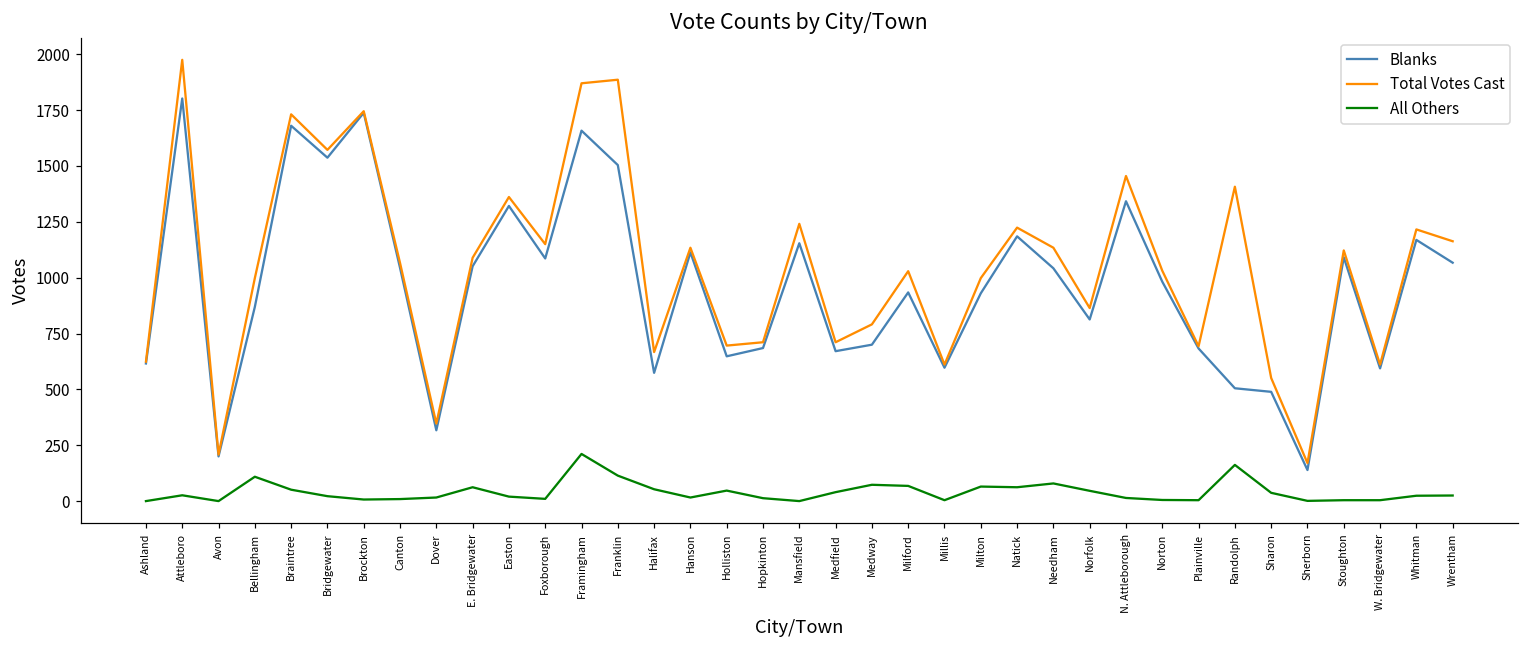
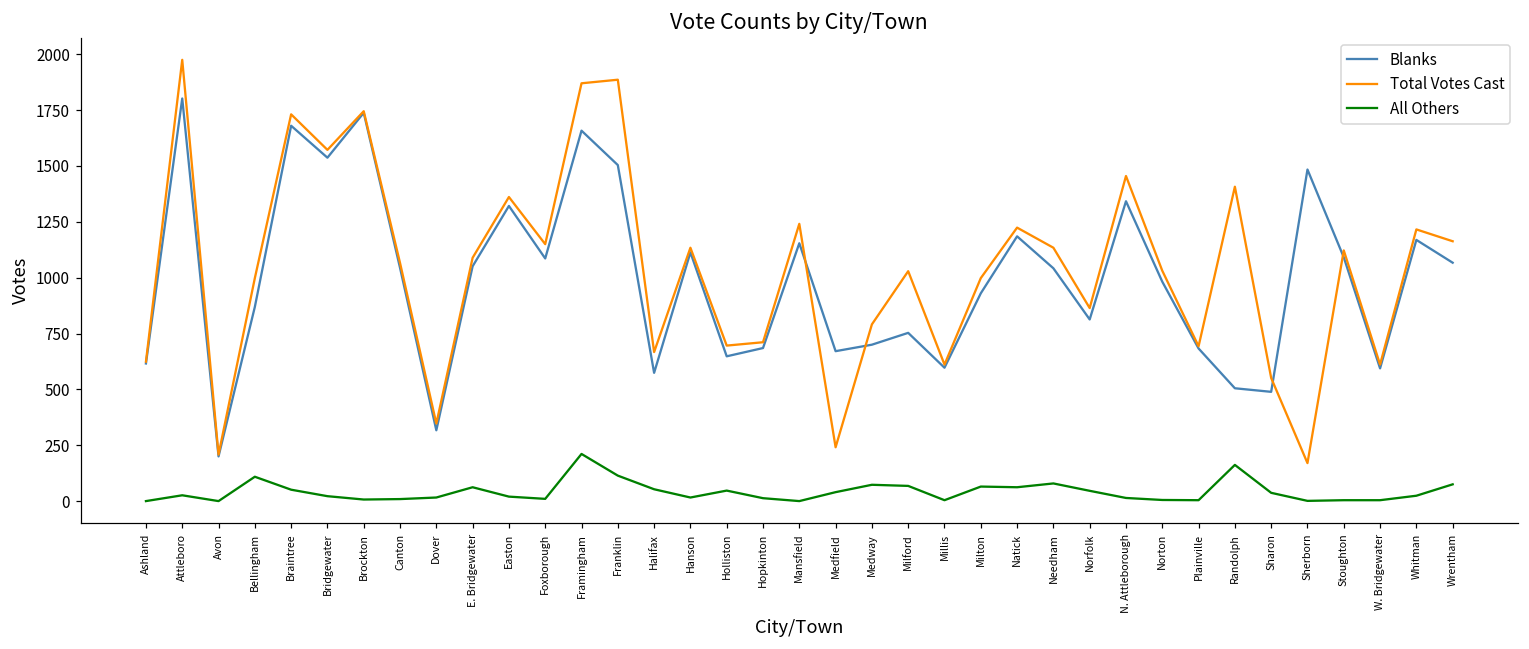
  {
    "Blanks": {
      "Attleboro": 1800,
      "Bellingham": 870,
      "Braintree": 1680,
      "Bridgewater": 1540,
      "Canton": 1040,
      "Dover": 320,
      "E. Bridgewater": 1050,
      "Easton": 1320,
      "Foxborough": 1090,
      "Framingham": 1660,
      "Franklin": 1500,
      "Halifax": 570,
      "Hanson": 1110,
      "Holliston": 650,
      "Hopkinton": 690,
      "Mansfield": 1150,
      "Medfield": 670,
      "Medway": 700,
-     "Milford": 930,
+     "Milford": 750,
      "Millis": 600,
      "Milton": 930,
      "Natick": 1190,
      "Needham": 1040,
      "Norfolk": 810,
      "N. Attleborough": 1340,
      "Norton": 980,
      "Randolph": 510,
      "Sharon": 490,
-     "Sherborn": 140,
+     "Sherborn": 1480,
      "Stoughton": 1090,
      "W. Bridgewater": 590,
      "Whitman": 1170,
      "Wrentham": 1070
    },
    "Total Votes Cast": {
      "Attleboro": 1980,
      "Bellingham": 1000,
      "Braintree": 1730,
      "Bridgewater": 1570,
      "Canton": 1070,
      "Dover": 350,
      "E. Bridgewater": 1090,
      "Easton": 1360,
      "Foxborough": 1150,
      "Framingham": 1870,
      "Franklin": 1890,
      "Halifax": 670,
      "Hanson": 1130,
      "Holliston": 700,
      "Hopkinton": 710,
      "Mansfield": 1240,
-     "Medfield": 710,
+     "Medfield": 240,
      "Medway": 790,
      "Milford": 1030,
      "Millis": 610,
      "Milton": 1000,
      "Natick": 1220,
      "Needham": 1130,
      "Norfolk": 860,
      "N. Attleborough": 1460,
      "Norton": 1030,
      "Randolph": 1410,
      "Sharon": 550,
      "Sherborn": 170,
      "Stoughton": 1120,
      "W. Bridgewater": 610,
      "Whitman": 1220,
      "Wrentham": 1160
    },
    "All Others": {
      "Ashland": 0,
      "Attleboro": 30,
      "Avon": 0,
      "Bellingham": 110,
      "Braintree": 50,
      "Bridgewater": 20,
      "Brockton": 10,
      "Canton": 10,
      "Dover": 20,
      "E. Bridgewater": 60,
      "Easton": 20,
      "Foxborough": 10,
      "Framingham": 210,
      "Franklin": 110,
      "Halifax": 50,
      "Hanson": 20,
      "Holliston": 50,
      "Hopkinton": 10,
      "Mansfield": 0,
      "Medfield": 40,
      "Medway": 70,
      "Milford": 70,
      "Millis": 0,
      "Milton": 70,
      "Natick": 60,
      "Needham": 80,
      "Norfolk": 50,
      "N. Attleborough": 10,
      "Norton": 10,
      "Plainville": 0,
      "Randolph": 160,
      "Sharon": 40,
      "Sherborn": 0,
      "Stoughton": 0,
      "W. Bridgewater": 0,
      "Whitman": 20,
-     "Wrentham": 30
+     "Wrentham": 80
    }
  }
